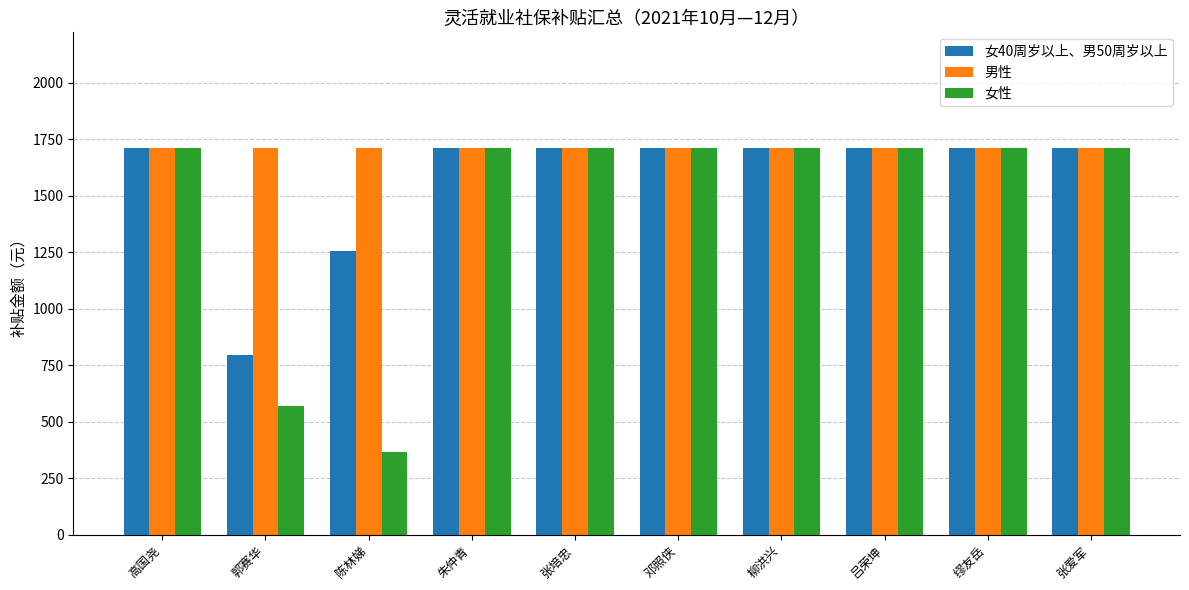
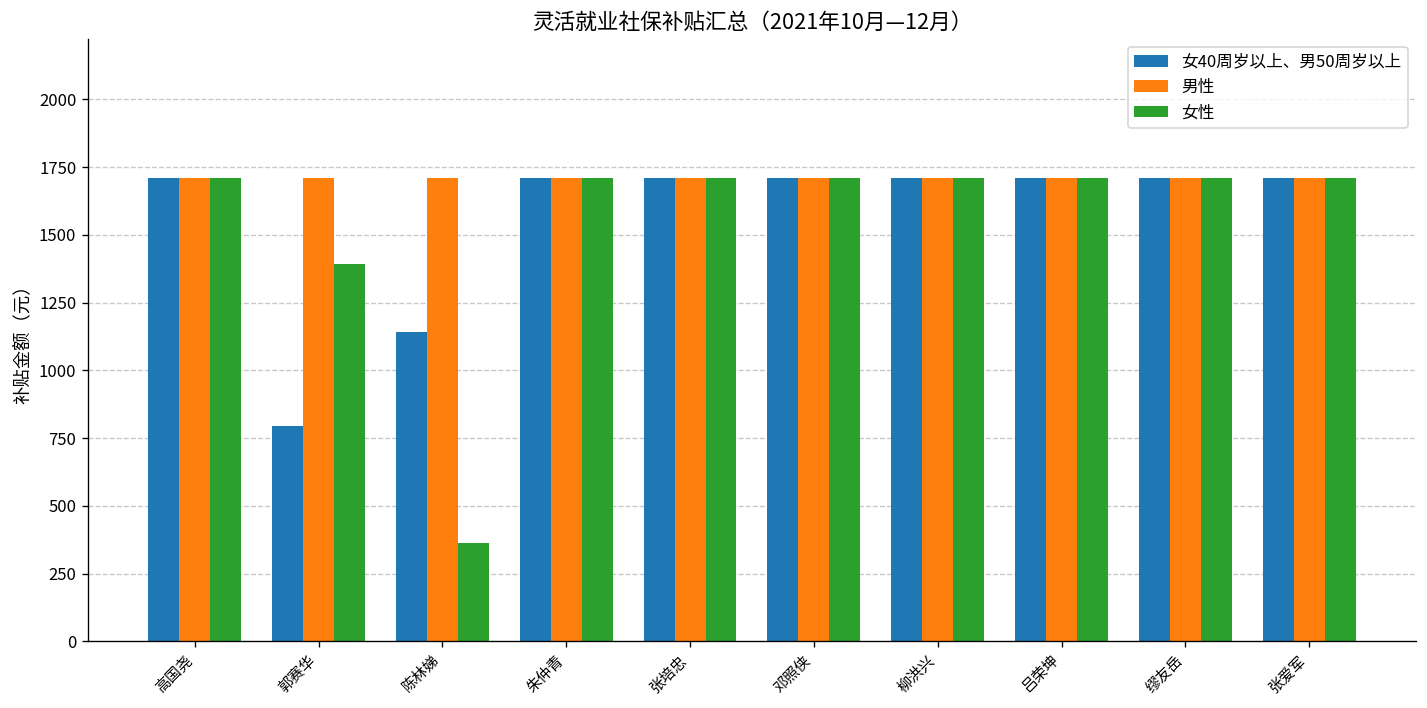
  {
    "女40周岁以上、男50周岁以上": {
      "高国尧": 1710,
      "郭赛华": 800,
-     "陈林娣": 1260,
+     "陈林娣": 1140,
      "朱仲青": 1710,
      "张培忠": 1710,
      "邓照侠": 1710,
      "柳洪兴": 1710,
      "吕荣坤": 1710,
      "缪友岳": 1710,
      "张爱军": 1710
    },
    "男性": {
      "高国尧": 1710,
      "郭赛华": 1710,
      "陈林娣": 1710,
      "朱仲青": 1710,
      "张培忠": 1710,
      "邓照侠": 1710,
      "柳洪兴": 1710,
      "吕荣坤": 1710,
      "缪友岳": 1710,
      "张爱军": 1710
    },
    "女性": {
      "高国尧": 1710,
-     "郭赛华": 570,
+     "郭赛华": 1390,
      "陈林娣": 360,
      "朱仲青": 1710,
      "张培忠": 1710,
      "邓照侠": 1710,
      "柳洪兴": 1710,
      "吕荣坤": 1710,
      "缪友岳": 1710,
      "张爱军": 1710
    }
  }
